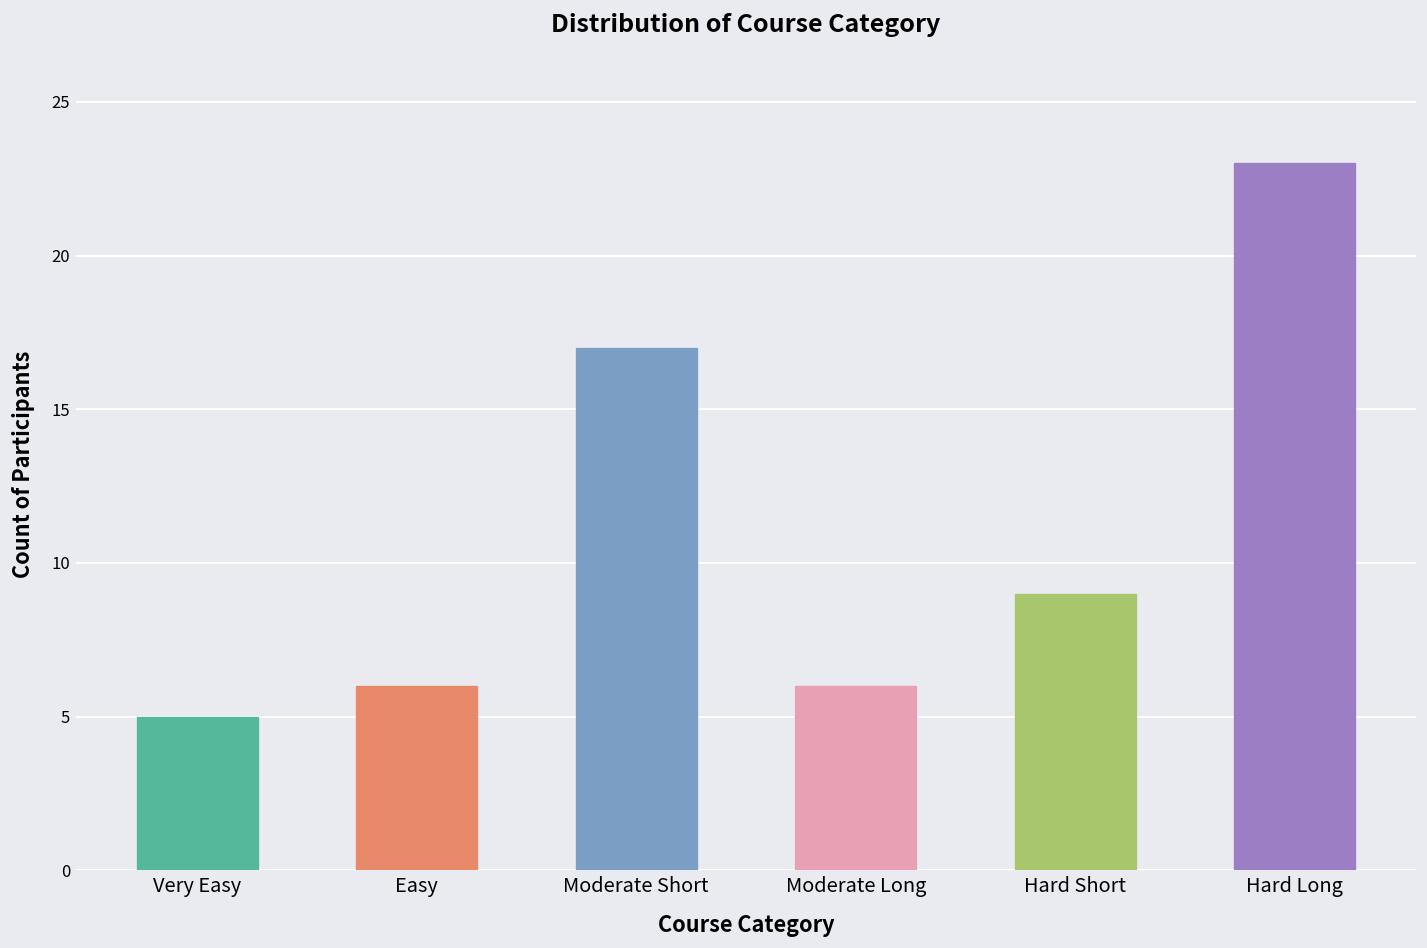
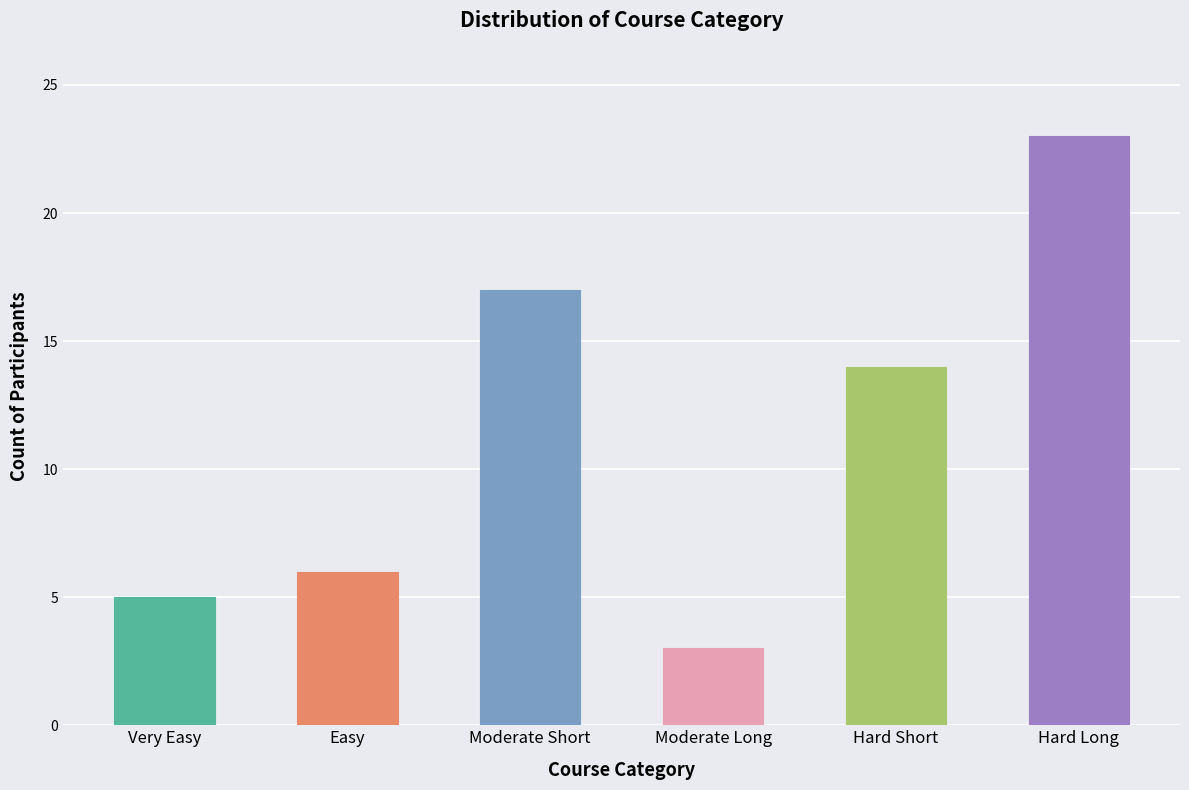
  {
    "Very Easy": 5,
    "Easy": 6,
    "Moderate Short": 17,
-   "Moderate Long": 6,
-   "Hard Short": 9,
+   "Moderate Long": 3,
+   "Hard Short": 14,
    "Hard Long": 23
  }
